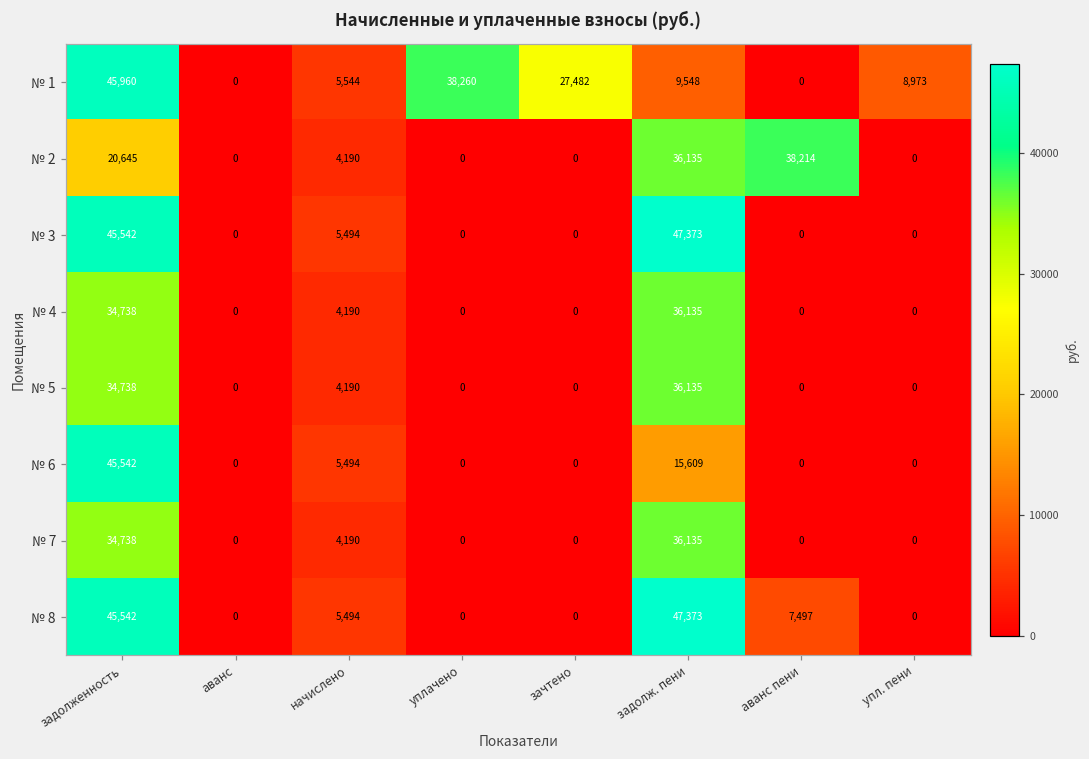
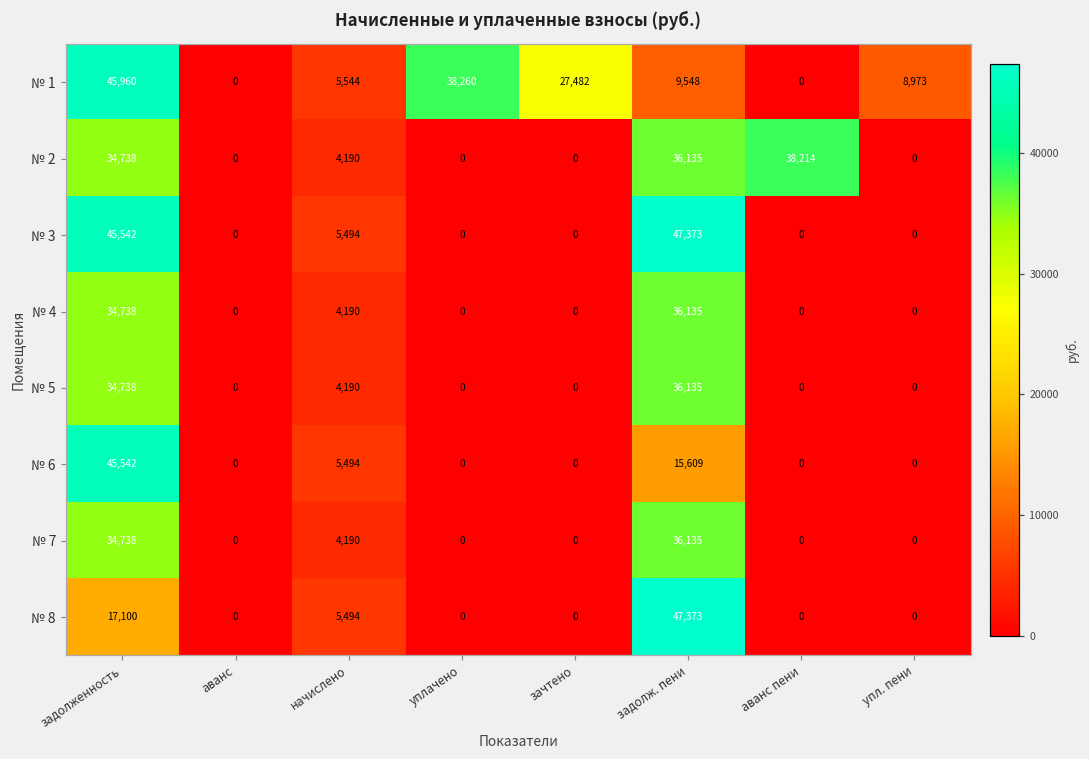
  {
    "№ 1": {
      "задолженность": "45,960",
      "аванс": "0",
      "начислено": "5,544",
      "уплачено": "38,260",
      "зачтено": "27,482",
      "задолж. пени": "9,548",
      "аванс пени": "0",
      "упл. пени": "8,973"
    },
    "№ 2": {
-     "задолженность": "20,645",
+     "задолженность": "34,738",
      "аванс": "0",
      "начислено": "4,190",
      "уплачено": "0",
      "зачтено": "0",
      "задолж. пени": "36,135",
      "аванс пени": "38,214",
      "упл. пени": "0"
    },
    "№ 3": {
      "задолженность": "45,542",
      "аванс": "0",
      "начислено": "5,494",
      "уплачено": "0",
      "зачтено": "0",
      "задолж. пени": "47,373",
      "аванс пени": "0",
      "упл. пени": "0"
    },
    "№ 4": {
      "задолженность": "34,738",
      "аванс": "0",
      "начислено": "4,190",
      "уплачено": "0",
      "зачтено": "0",
      "задолж. пени": "36,135",
      "аванс пени": "0",
      "упл. пени": "0"
    },
    "№ 5": {
      "задолженность": "34,738",
      "аванс": "0",
      "начислено": "4,190",
      "уплачено": "0",
      "зачтено": "0",
      "задолж. пени": "36,135",
      "аванс пени": "0",
      "упл. пени": "0"
    },
    "№ 6": {
      "задолженность": "45,542",
      "аванс": "0",
      "начислено": "5,494",
      "уплачено": "0",
      "зачтено": "0",
      "задолж. пени": "15,609",
      "аванс пени": "0",
      "упл. пени": "0"
    },
    "№ 7": {
      "задолженность": "34,738",
      "аванс": "0",
      "начислено": "4,190",
      "уплачено": "0",
      "зачтено": "0",
      "задолж. пени": "36,135",
      "аванс пени": "0",
      "упл. пени": "0"
    },
    "№ 8": {
-     "задолженность": "45,542",
+     "задолженность": "17,100",
      "аванс": "0",
      "начислено": "5,494",
      "уплачено": "0",
      "зачтено": "0",
      "задолж. пени": "47,373",
-     "аванс пени": "7,497",
+     "аванс пени": "0",
      "упл. пени": "0"
    }
  }
